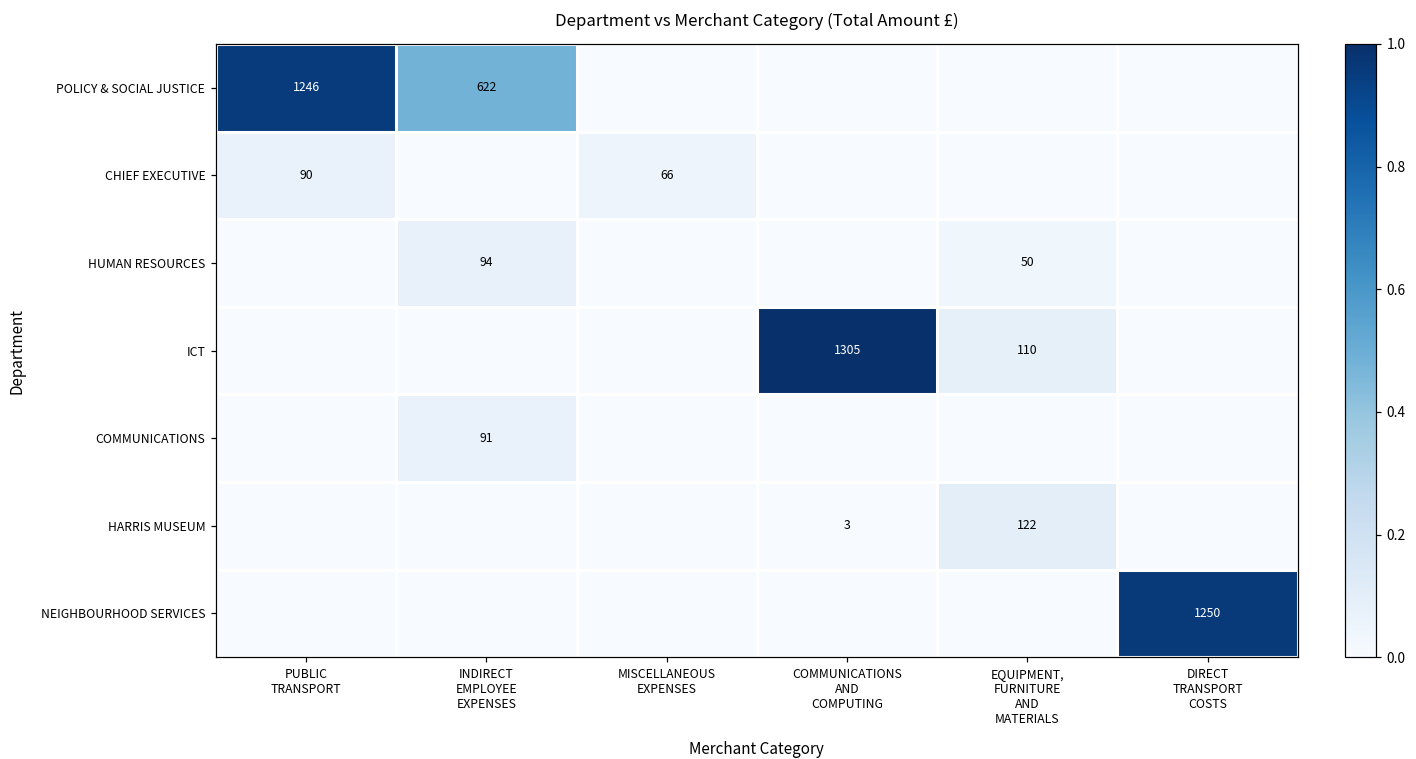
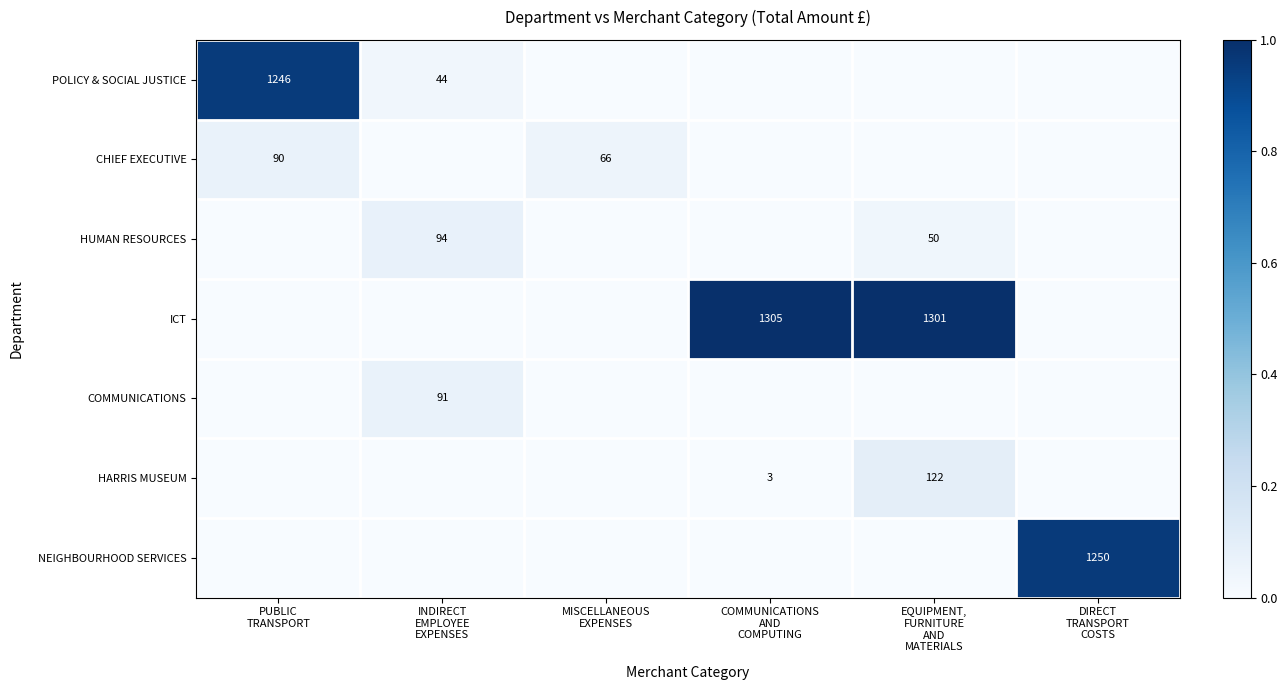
  {
    "POLICY & SOCIAL JUSTICE": {
      "PUBLIC TRANSPORT": 1246,
-     "INDIRECT EMPLOYEE EXPENSES": 622
+     "INDIRECT EMPLOYEE EXPENSES": 44
    },
    "CHIEF EXECUTIVE": {
      "PUBLIC TRANSPORT": 90,
      "MISCELLANEOUS EXPENSES": 66
    },
    "HUMAN RESOURCES": {
      "INDIRECT EMPLOYEE EXPENSES": 94,
      "EQUIPMENT, FURNITURE AND MATERIALS": 50
    },
    "ICT": {
      "COMMUNICATIONS AND COMPUTING": 1305,
-     "EQUIPMENT, FURNITURE AND MATERIALS": 110
+     "EQUIPMENT, FURNITURE AND MATERIALS": 1301
    },
    "COMMUNICATIONS": {
      "INDIRECT EMPLOYEE EXPENSES": 91
    },
    "HARRIS MUSEUM": {
      "COMMUNICATIONS AND COMPUTING": 3,
      "EQUIPMENT, FURNITURE AND MATERIALS": 122
    },
    "NEIGHBOURHOOD SERVICES": {
      "DIRECT TRANSPORT COSTS": 1250
    }
  }
